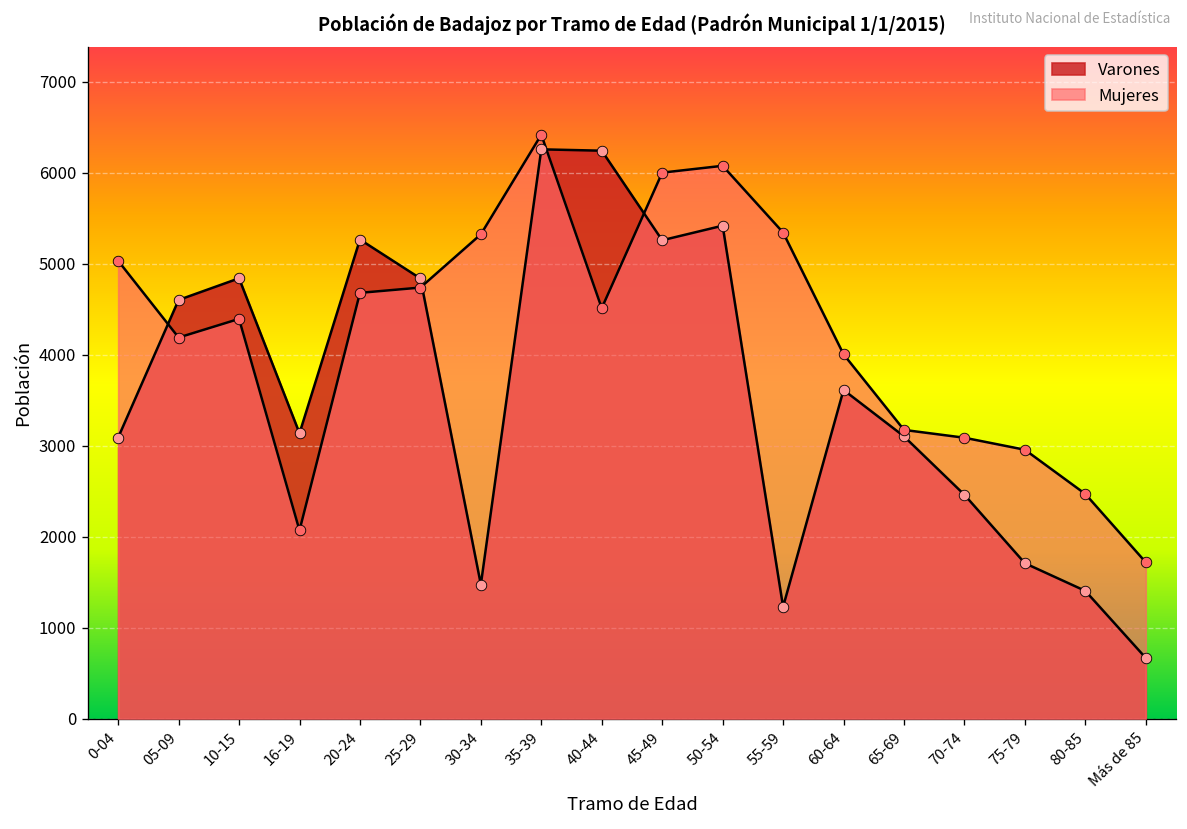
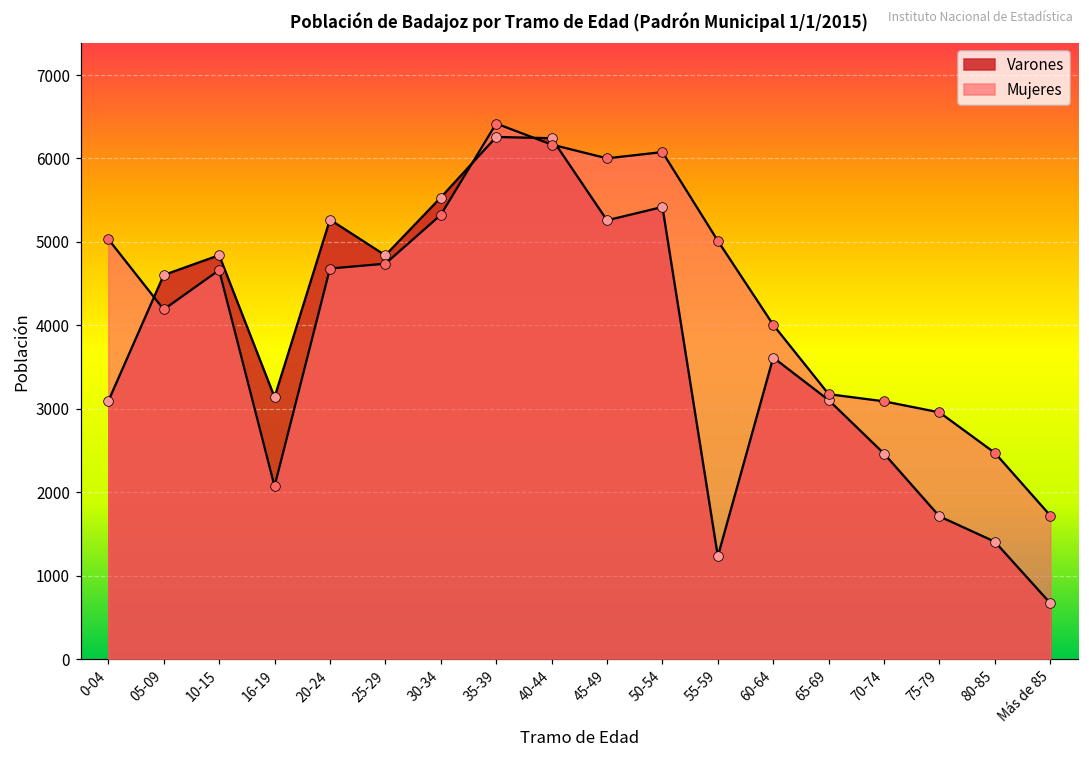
  {
    "Varones": {
      "0-04": 3100,
      "05-09": 4600,
      "10-15": 4800,
      "16-19": 3100,
      "20-24": 5300,
      "25-29": 4800,
-     "30-34": 1500,
+     "30-34": 5500,
      "35-39": 6300,
      "40-44": 6200,
      "45-49": 5300,
      "50-54": 5400,
      "55-59": 1200,
      "60-64": 3600,
      "65-69": 3100,
      "70-74": 2500,
      "75-79": 1700,
      "80-85": 1400,
      "Más de 85": 700
    },
    "Mujeres": {
      "0-04": 5000,
      "05-09": 4200,
-     "10-15": 4400,
+     "10-15": 4700,
      "16-19": 2100,
      "20-24": 4700,
      "25-29": 4700,
      "30-34": 5300,
      "35-39": 6400,
-     "40-44": 4500,
+     "40-44": 6200,
      "45-49": 6000,
      "50-54": 6100,
-     "55-59": 5300,
+     "55-59": 5000,
      "60-64": 4000,
      "65-69": 3200,
      "70-74": 3100,
      "75-79": 3000,
      "80-85": 2500,
      "Más de 85": 1700
    }
  }
